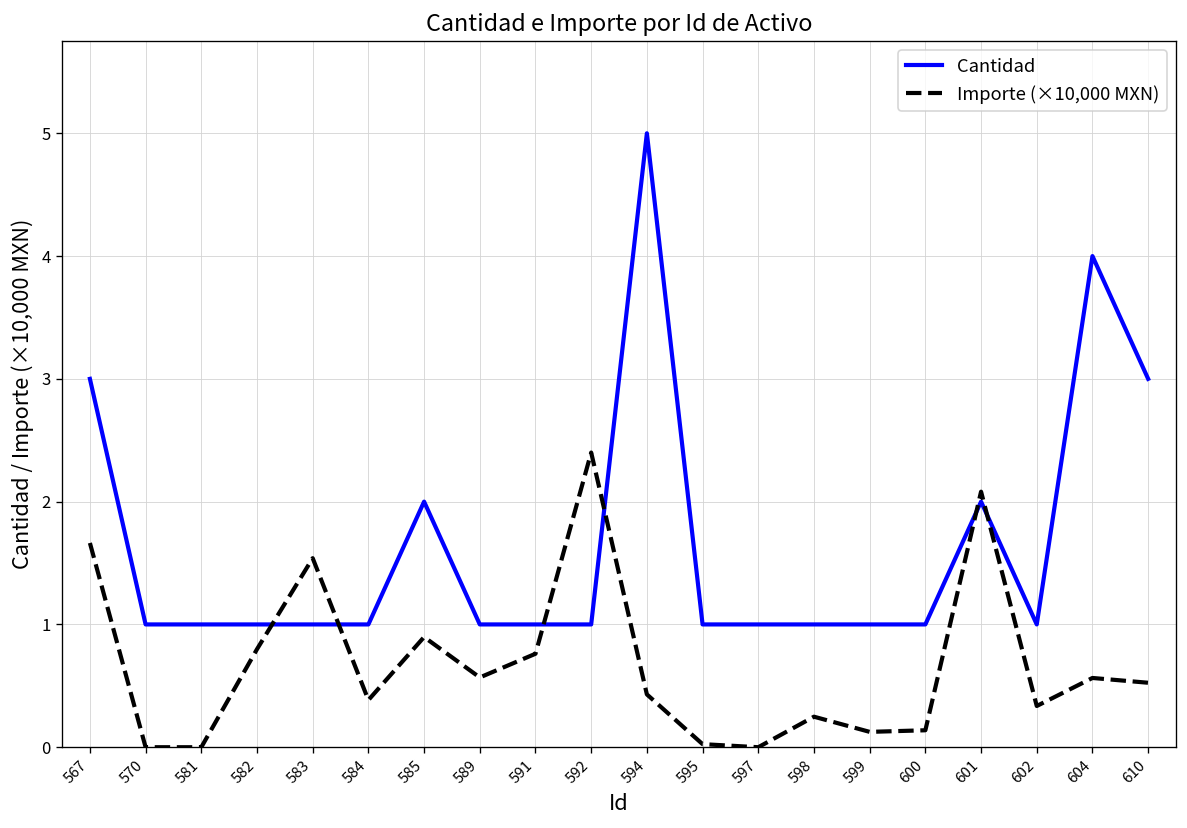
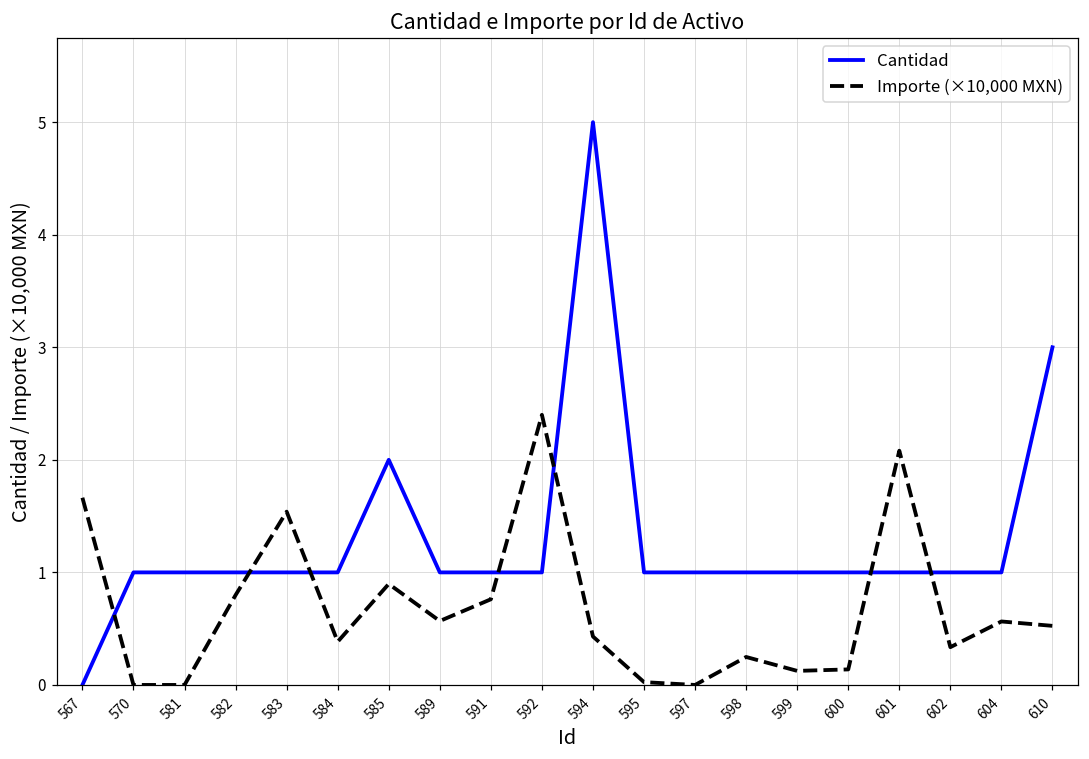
  {
    "Cantidad": {
-     "567": 3,
+     "567": 0,
      "570": 1,
      "581": 1,
      "582": 1,
      "583": 1,
      "584": 1,
      "585": 2,
      "589": 1,
      "591": 1,
      "592": 1,
      "594": 5,
      "595": 1,
      "597": 1,
      "598": 1,
      "599": 1,
      "600": 1,
-     "601": 2,
+     "601": 1,
      "602": 1,
-     "604": 4,
+     "604": 1,
      "610": 3
    },
    "Importe (×10,000 MXN)": {
      "567": 1.66,
      "570": 0,
      "581": 0,
      "582": 0.80,
      "583": 1.54,
      "584": 0.38,
      "585": 0.90,
      "589": 0.57,
      "591": 0.76,
      "592": 2.40,
      "594": 0.43,
      "595": 0.03,
      "597": 0,
      "598": 0.25,
      "599": 0.13,
      "600": 0.14,
      "601": 2.08,
      "602": 0.34,
      "604": 0.56,
      "610": 0.53
    }
  }
